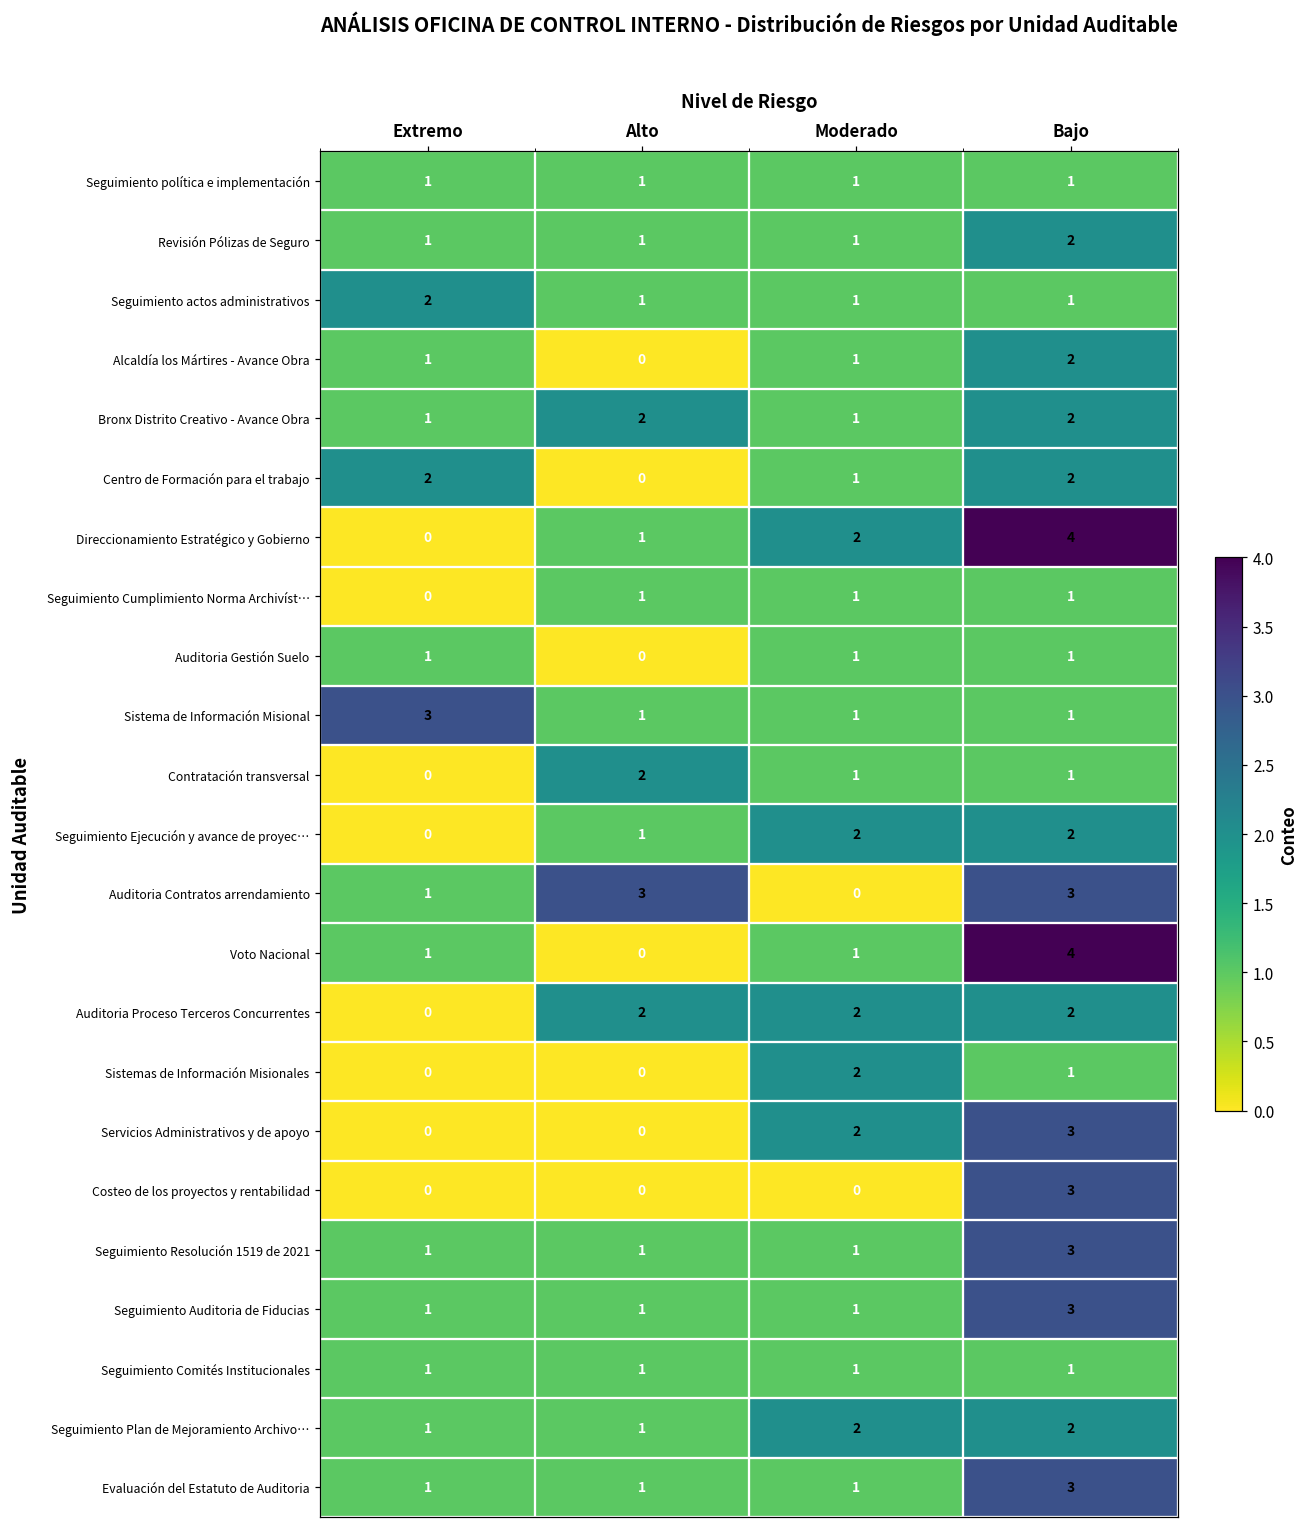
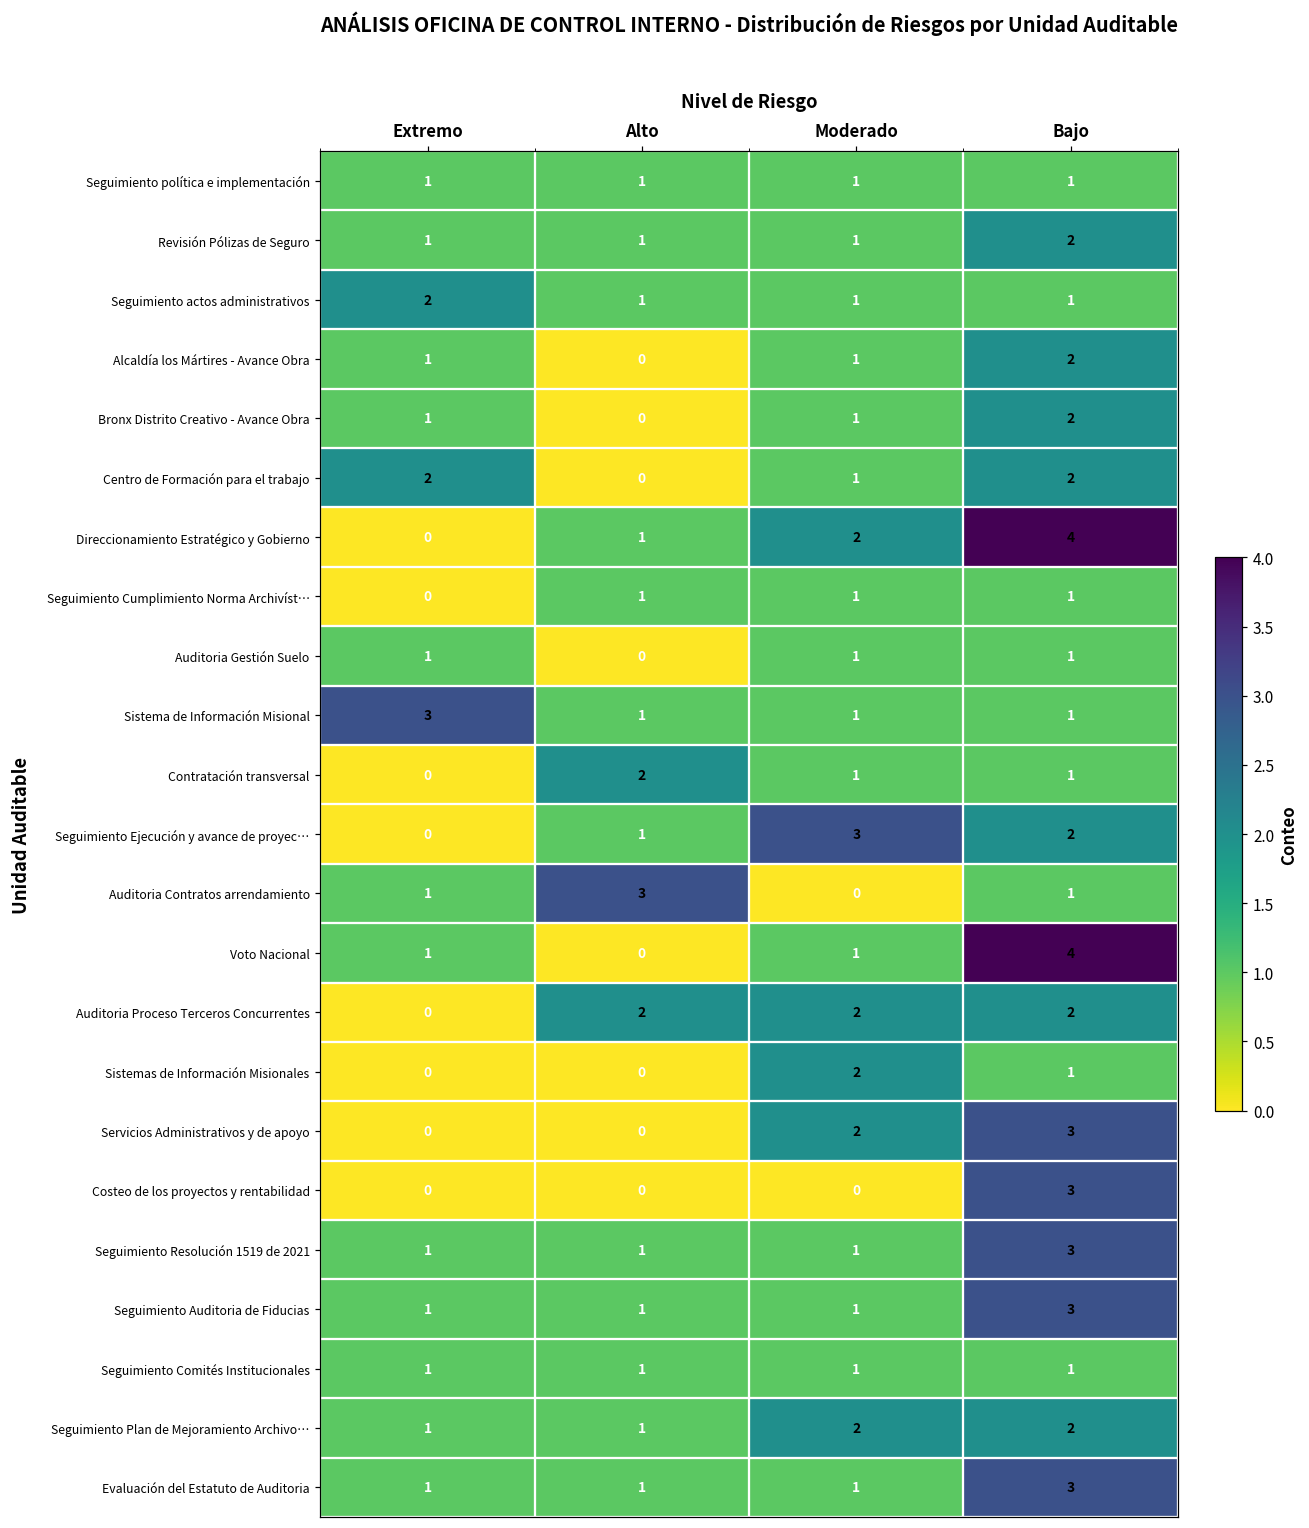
  {
    "Seguimiento política e implementación": {
      "Extremo": 1,
      "Alto": 1,
      "Moderado": 1,
      "Bajo": 1
    },
    "Revisión Pólizas de Seguro": {
      "Extremo": 1,
      "Alto": 1,
      "Moderado": 1,
      "Bajo": 2
    },
    "Seguimiento actos administrativos": {
      "Extremo": 2,
      "Alto": 1,
      "Moderado": 1,
      "Bajo": 1
    },
    "Alcaldía los Mártires - Avance Obra": {
      "Extremo": 1,
      "Alto": 0,
      "Moderado": 1,
      "Bajo": 2
    },
    "Bronx Distrito Creativo - Avance Obra": {
      "Extremo": 1,
-     "Alto": 2,
+     "Alto": 0,
      "Moderado": 1,
      "Bajo": 2
    },
    "Centro de Formación para el trabajo": {
      "Extremo": 2,
      "Alto": 0,
      "Moderado": 1,
      "Bajo": 2
    },
    "Direccionamiento Estratégico y Gobierno": {
      "Extremo": 0,
      "Alto": 1,
      "Moderado": 2,
      "Bajo": 4
    },
    "Seguimiento Cumplimiento Norma Archivíst…": {
      "Extremo": 0,
      "Alto": 1,
      "Moderado": 1,
      "Bajo": 1
    },
    "Auditoria Gestión Suelo": {
      "Extremo": 1,
      "Alto": 0,
      "Moderado": 1,
      "Bajo": 1
    },
    "Sistema de Información Misional": {
      "Extremo": 3,
      "Alto": 1,
      "Moderado": 1,
      "Bajo": 1
    },
    "Contratación transversal": {
      "Extremo": 0,
      "Alto": 2,
      "Moderado": 1,
      "Bajo": 1
    },
    "Seguimiento Ejecución y avance de proyec…": {
      "Extremo": 0,
      "Alto": 1,
-     "Moderado": 2,
+     "Moderado": 3,
      "Bajo": 2
    },
    "Auditoria Contratos arrendamiento": {
      "Extremo": 1,
      "Alto": 3,
      "Moderado": 0,
-     "Bajo": 3
+     "Bajo": 1
    },
    "Voto Nacional": {
      "Extremo": 1,
      "Alto": 0,
      "Moderado": 1,
      "Bajo": 4
    },
    "Auditoria Proceso Terceros Concurrentes": {
      "Extremo": 0,
      "Alto": 2,
      "Moderado": 2,
      "Bajo": 2
    },
    "Sistemas de Información Misionales": {
      "Extremo": 0,
      "Alto": 0,
      "Moderado": 2,
      "Bajo": 1
    },
    "Servicios Administrativos y de apoyo": {
      "Extremo": 0,
      "Alto": 0,
      "Moderado": 2,
      "Bajo": 3
    },
    "Costeo de los proyectos y rentabilidad": {
      "Extremo": 0,
      "Alto": 0,
      "Moderado": 0,
      "Bajo": 3
    },
    "Seguimiento Resolución 1519 de 2021": {
      "Extremo": 1,
      "Alto": 1,
      "Moderado": 1,
      "Bajo": 3
    },
    "Seguimiento Auditoria de Fiducias": {
      "Extremo": 1,
      "Alto": 1,
      "Moderado": 1,
      "Bajo": 3
    },
    "Seguimiento Comités Institucionales": {
      "Extremo": 1,
      "Alto": 1,
      "Moderado": 1,
      "Bajo": 1
    },
    "Seguimiento Plan de Mejoramiento Archivo…": {
      "Extremo": 1,
      "Alto": 1,
      "Moderado": 2,
      "Bajo": 2
    },
    "Evaluación del Estatuto de Auditoria": {
      "Extremo": 1,
      "Alto": 1,
      "Moderado": 1,
      "Bajo": 3
    }
  }
